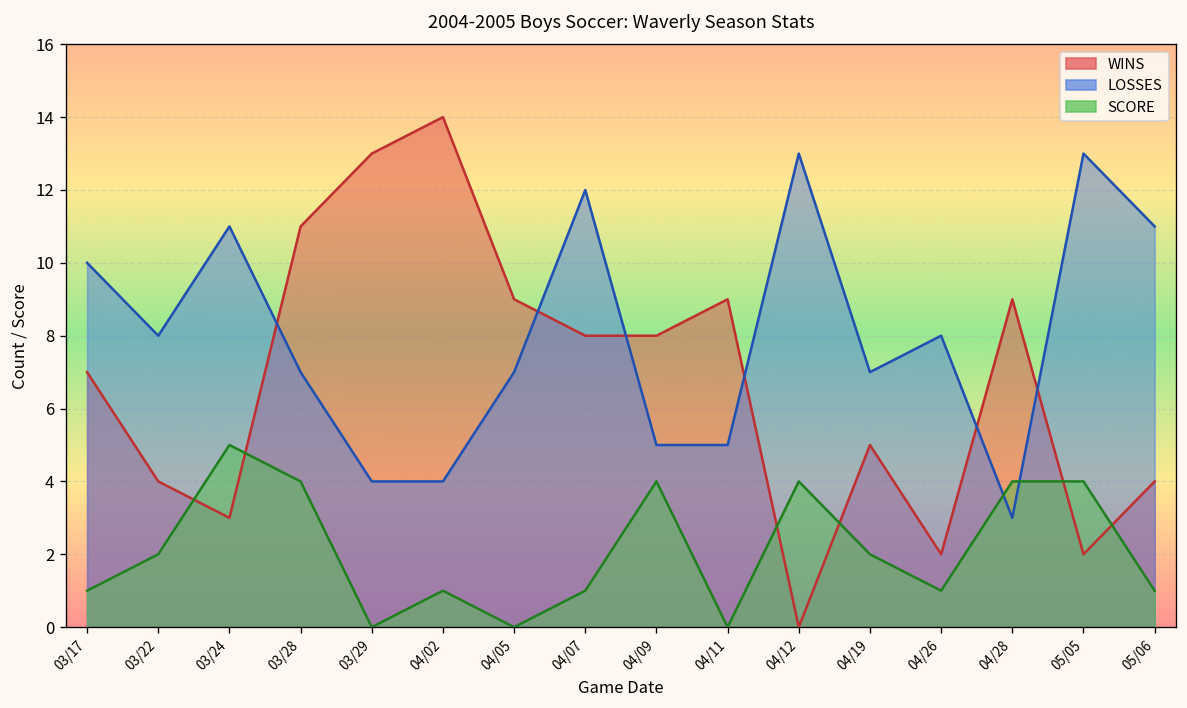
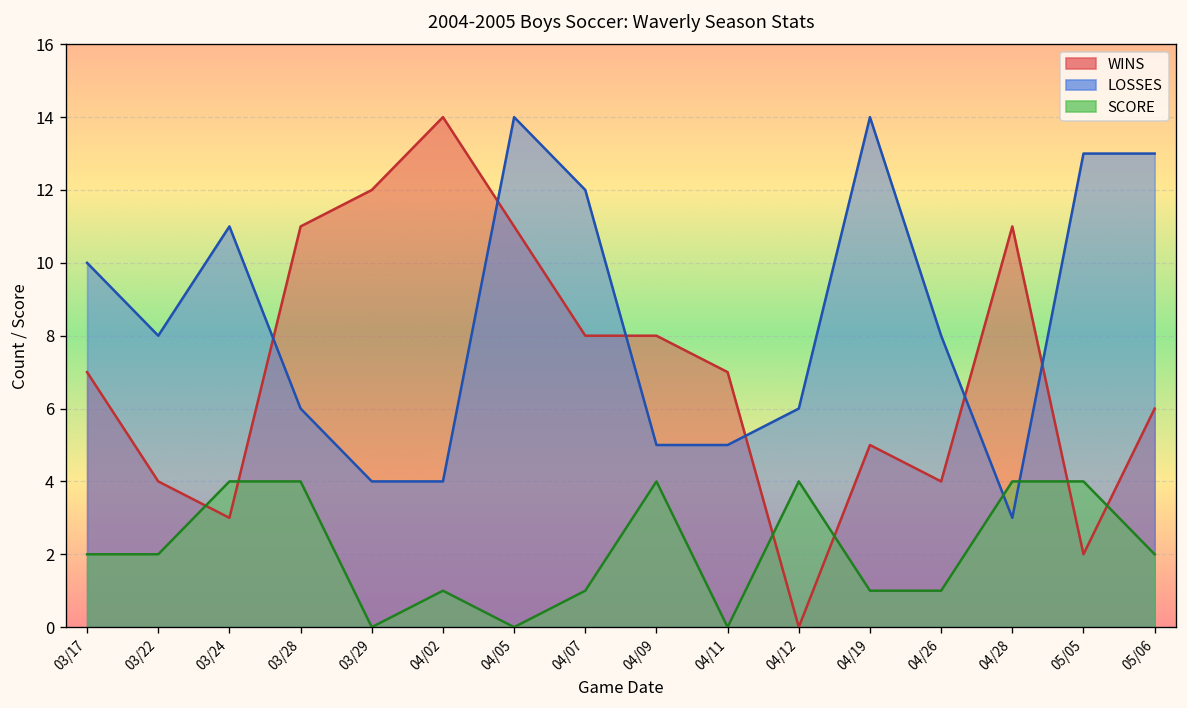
  {
    "WINS": {
      "03/17": 7,
      "03/22": 4,
      "03/24": 3,
      "03/28": 11,
-     "03/29": 13,
+     "03/29": 12,
      "04/02": 14,
-     "04/05": 9,
+     "04/05": 11,
      "04/07": 8,
      "04/09": 8,
-     "04/11": 9,
+     "04/11": 7,
      "04/12": 0,
      "04/19": 5,
-     "04/26": 2,
-     "04/28": 9,
+     "04/26": 4,
+     "04/28": 11,
      "05/05": 2,
-     "05/06": 4
+     "05/06": 6
    },
    "LOSSES": {
      "03/17": 10,
      "03/22": 8,
      "03/24": 11,
-     "03/28": 7,
+     "03/28": 6,
      "03/29": 4,
      "04/02": 4,
-     "04/05": 7,
+     "04/05": 14,
      "04/07": 12,
      "04/09": 5,
      "04/11": 5,
-     "04/12": 13,
-     "04/19": 7,
+     "04/12": 6,
+     "04/19": 14,
      "04/26": 8,
      "04/28": 3,
      "05/05": 13,
-     "05/06": 11
+     "05/06": 13
    },
    "SCORE": {
-     "03/17": 1,
+     "03/17": 2,
      "03/22": 2,
-     "03/24": 5,
+     "03/24": 4,
      "03/28": 4,
      "03/29": 0,
      "04/02": 1,
      "04/05": 0,
      "04/07": 1,
      "04/09": 4,
      "04/11": 0,
      "04/12": 4,
-     "04/19": 2,
+     "04/19": 1,
      "04/26": 1,
      "04/28": 4,
      "05/05": 4,
-     "05/06": 1
+     "05/06": 2
    }
  }
